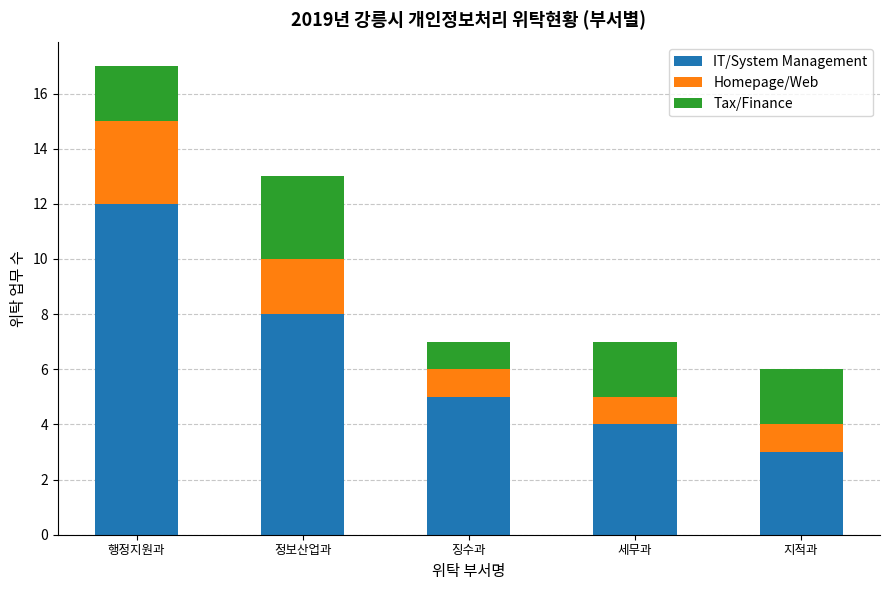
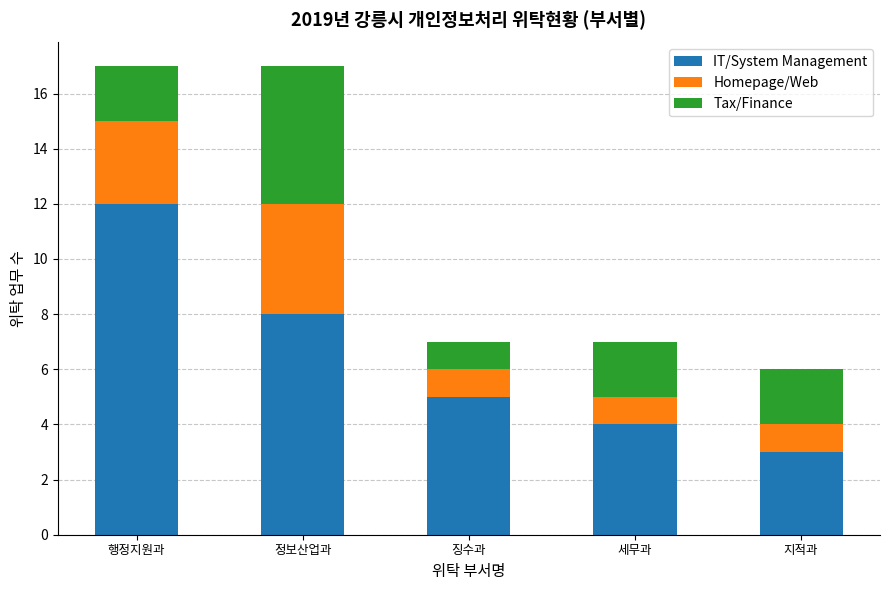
  {
    "IT/System Management": {
      "행정지원과": 12,
      "정보산업과": 8,
      "징수과": 5,
      "세무과": 4,
      "지적과": 3
    },
    "Homepage/Web": {
      "행정지원과": 3,
-     "정보산업과": 2,
+     "정보산업과": 4,
      "징수과": 1,
      "세무과": 1,
      "지적과": 1
    },
    "Tax/Finance": {
      "행정지원과": 2,
-     "정보산업과": 3,
+     "정보산업과": 5,
      "징수과": 1,
      "세무과": 2,
      "지적과": 2
    }
  }
